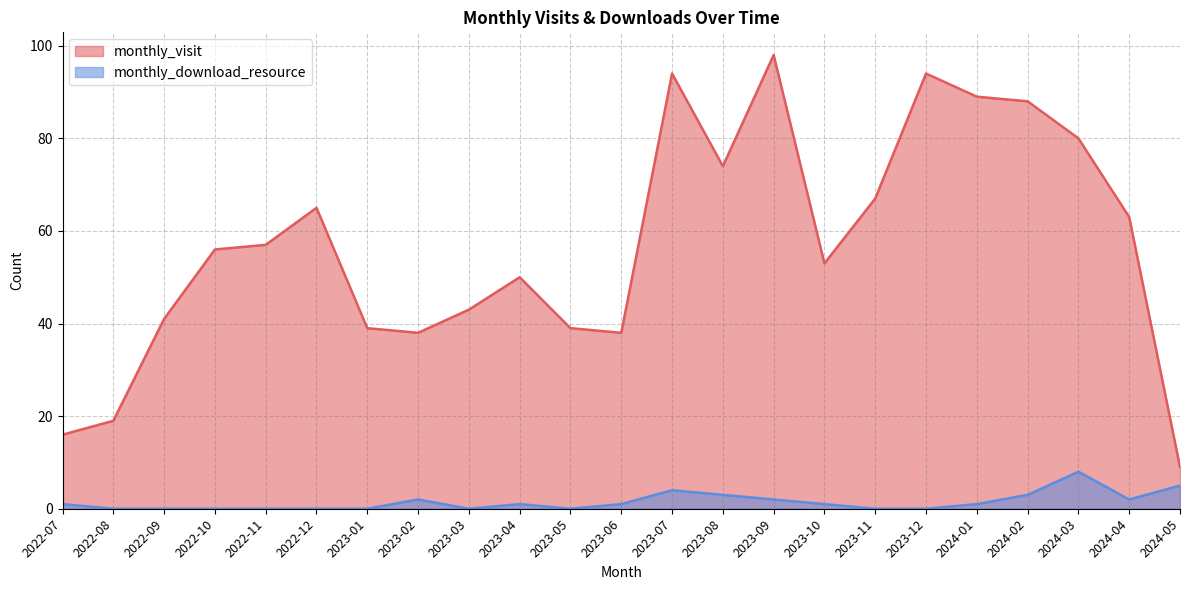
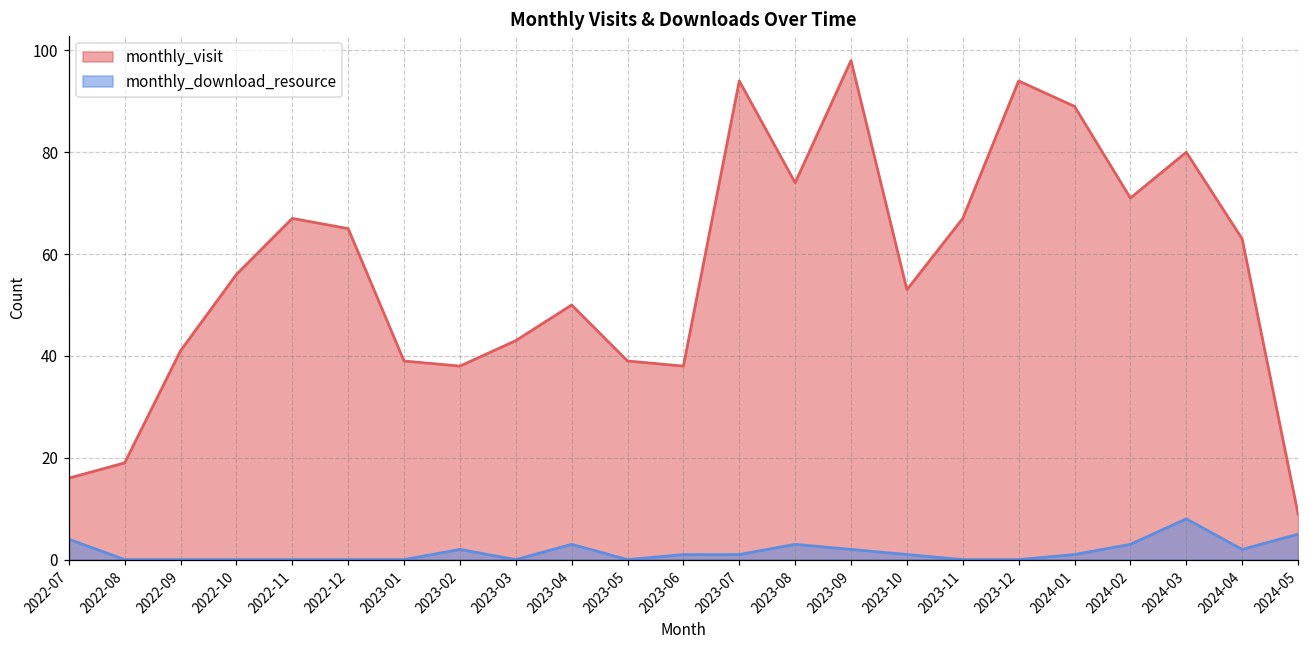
  {
    "monthly_visit": {
      "2022-07": 16,
      "2022-08": 19,
      "2022-09": 41,
      "2022-10": 56,
-     "2022-11": 57,
+     "2022-11": 67,
      "2022-12": 65,
      "2023-01": 39,
      "2023-02": 38,
      "2023-03": 43,
      "2023-04": 50,
      "2023-05": 39,
      "2023-06": 38,
      "2023-07": 94,
      "2023-08": 74,
      "2023-09": 98,
      "2023-10": 53,
      "2023-11": 67,
      "2023-12": 94,
      "2024-01": 89,
-     "2024-02": 88,
+     "2024-02": 71,
      "2024-03": 80,
      "2024-04": 63,
      "2024-05": 9
    },
    "monthly_download_resource": {
-     "2022-07": 1,
+     "2022-07": 4,
      "2022-08": 0,
      "2022-09": 0,
      "2022-10": 0,
      "2022-11": 0,
      "2022-12": 0,
      "2023-01": 0,
      "2023-02": 2,
      "2023-03": 0,
-     "2023-04": 1,
+     "2023-04": 3,
      "2023-05": 0,
      "2023-06": 1,
-     "2023-07": 4,
+     "2023-07": 1,
      "2023-08": 3,
      "2023-09": 2,
      "2023-10": 1,
      "2023-11": 0,
      "2023-12": 0,
      "2024-01": 1,
      "2024-02": 3,
      "2024-03": 8,
      "2024-04": 2,
      "2024-05": 5
    }
  }
